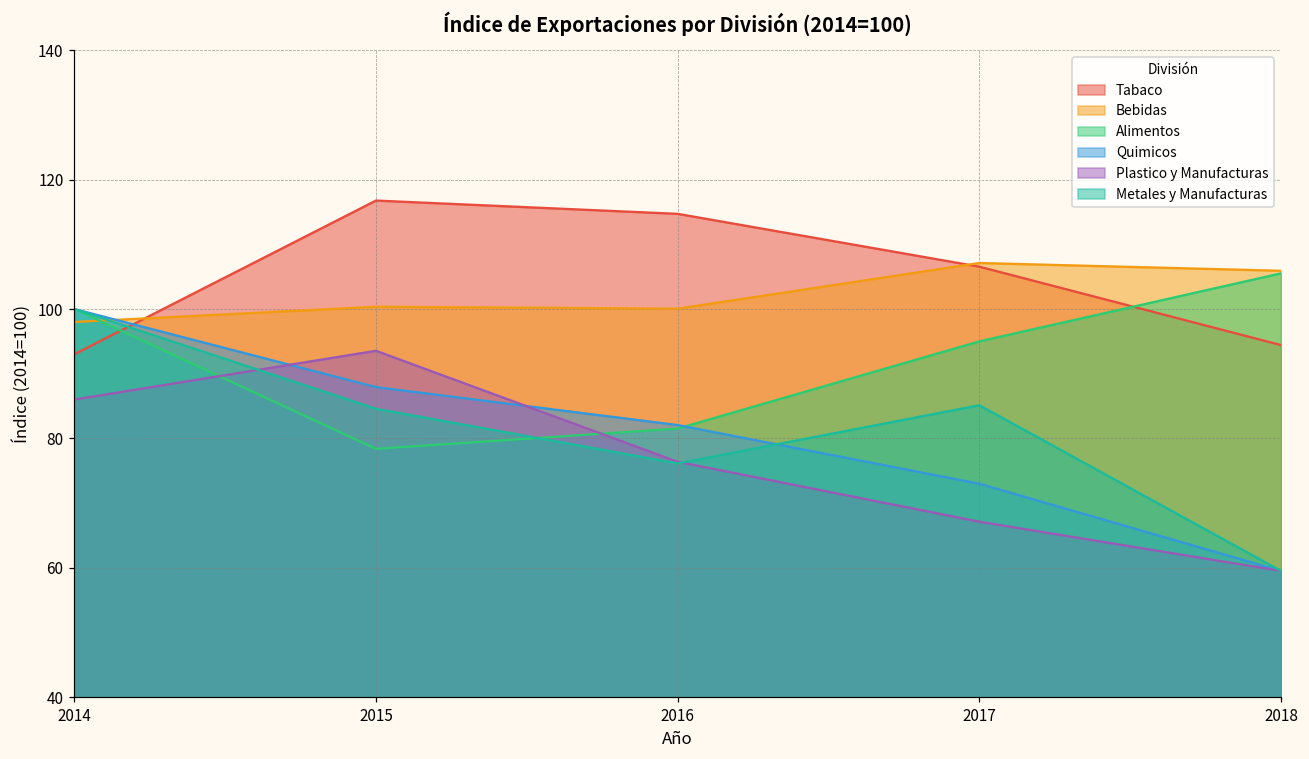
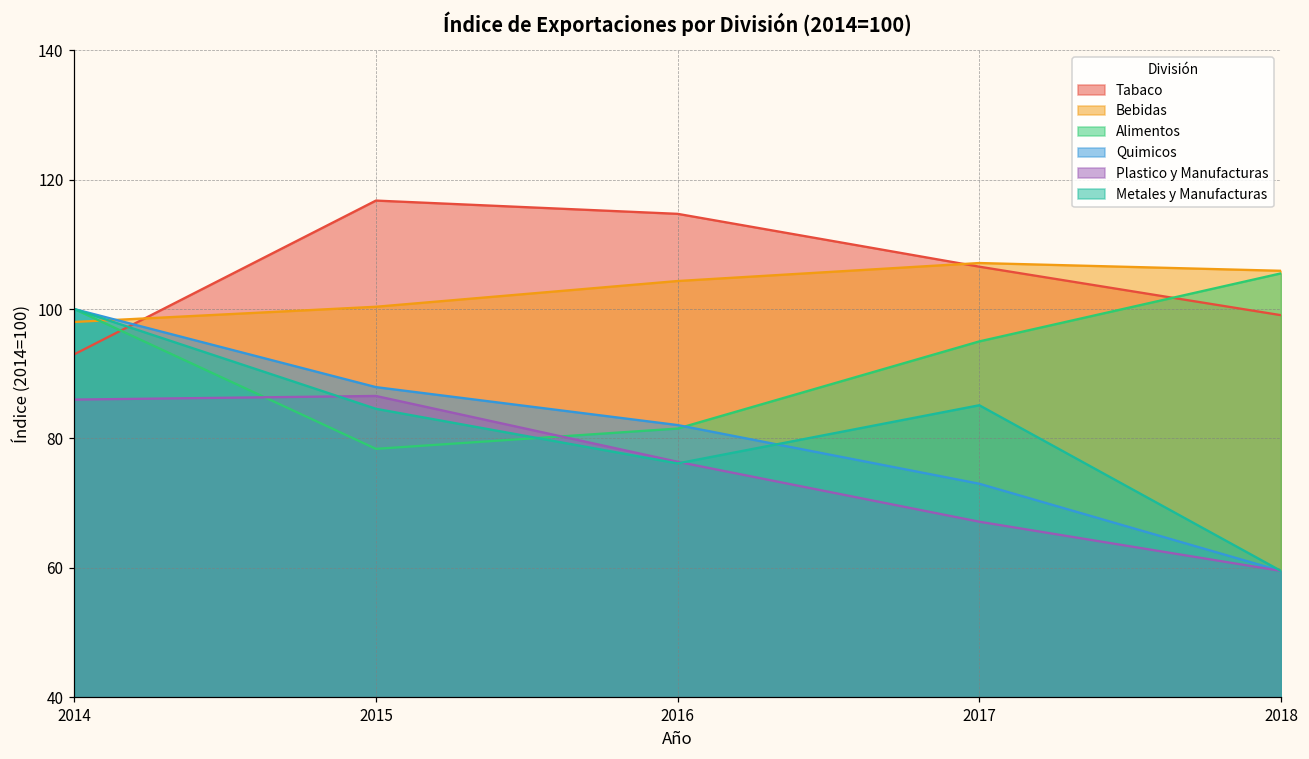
  {
    "Tabaco": {
      "2014": 93,
      "2015": 117,
      "2016": 115,
      "2017": 107,
-     "2018": 94
+     "2018": 99
    },
    "Bebidas": {
      "2014": 98,
      "2015": 100,
-     "2016": 100,
+     "2016": 104,
      "2017": 107
    },
    "Plastico y Manufacturas": {
      "2014": 86,
-     "2015": 94,
+     "2015": 87,
      "2017": 67
    }
  }
